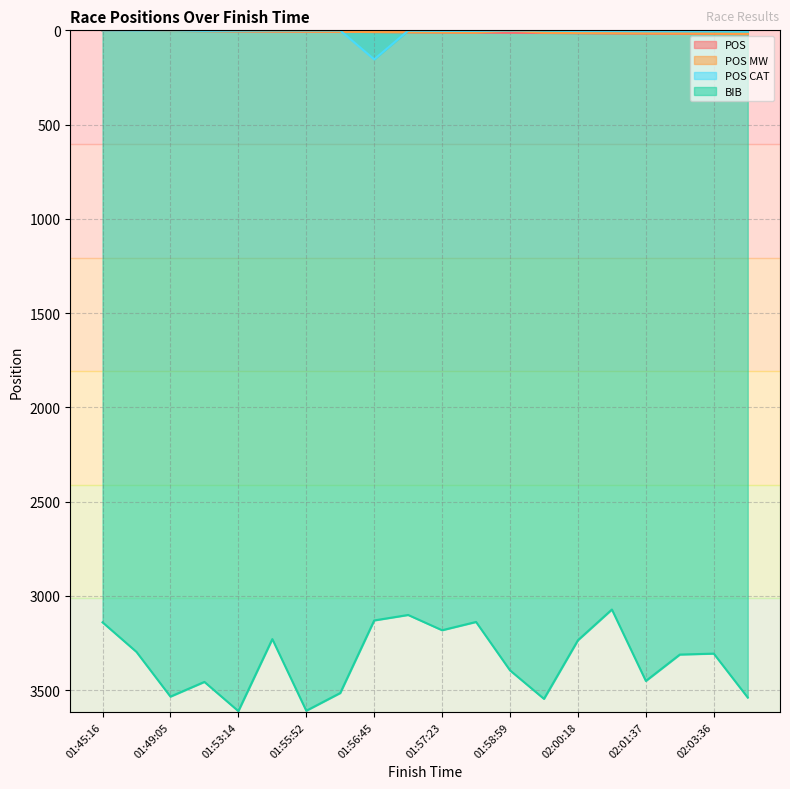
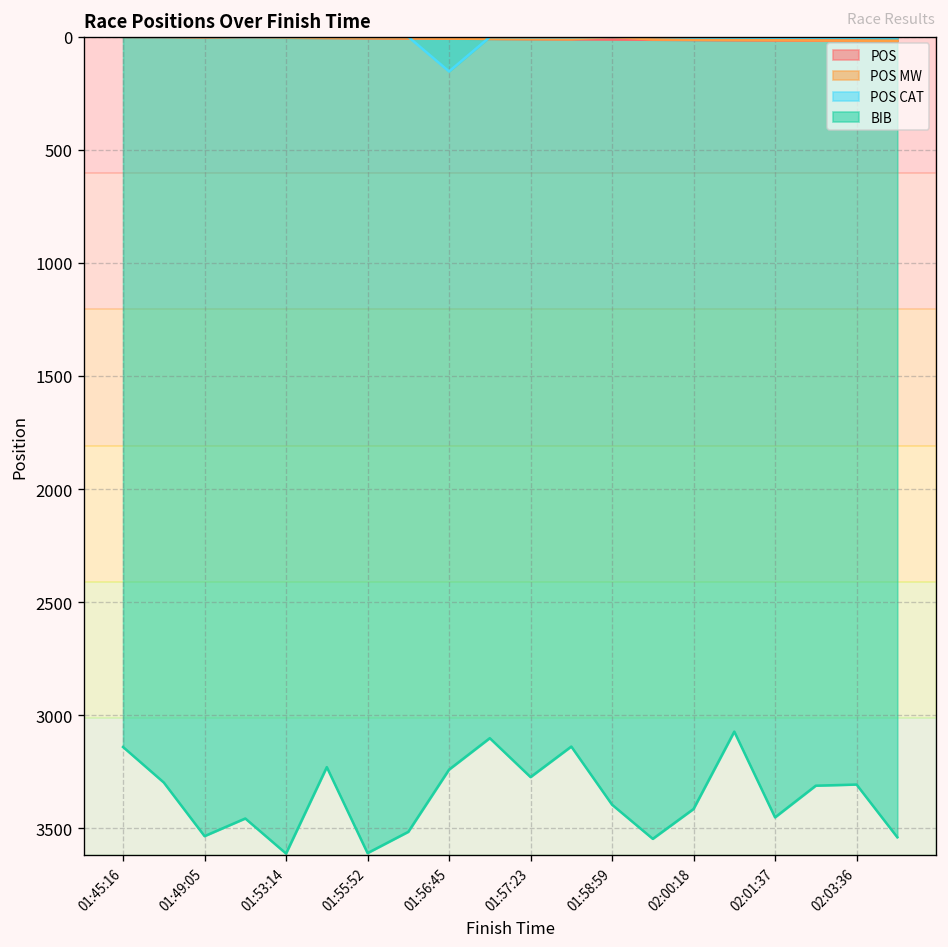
  {
    "POS CAT": {
      "01:56:45": 150
    },
    "BIB": {
      "01:45:16": 3140,
      "01:49:05": 3530,
      "01:53:14": 3610,
      "01:55:52": 3610,
-     "01:56:45": 3130,
-     "01:57:23": 3180,
+     "01:56:45": 3240,
+     "01:57:23": 3270,
      "01:58:59": 3400,
-     "02:00:18": 3240,
+     "02:00:18": 3410,
      "02:01:37": 3450,
      "02:03:36": 3310
    }
  }
